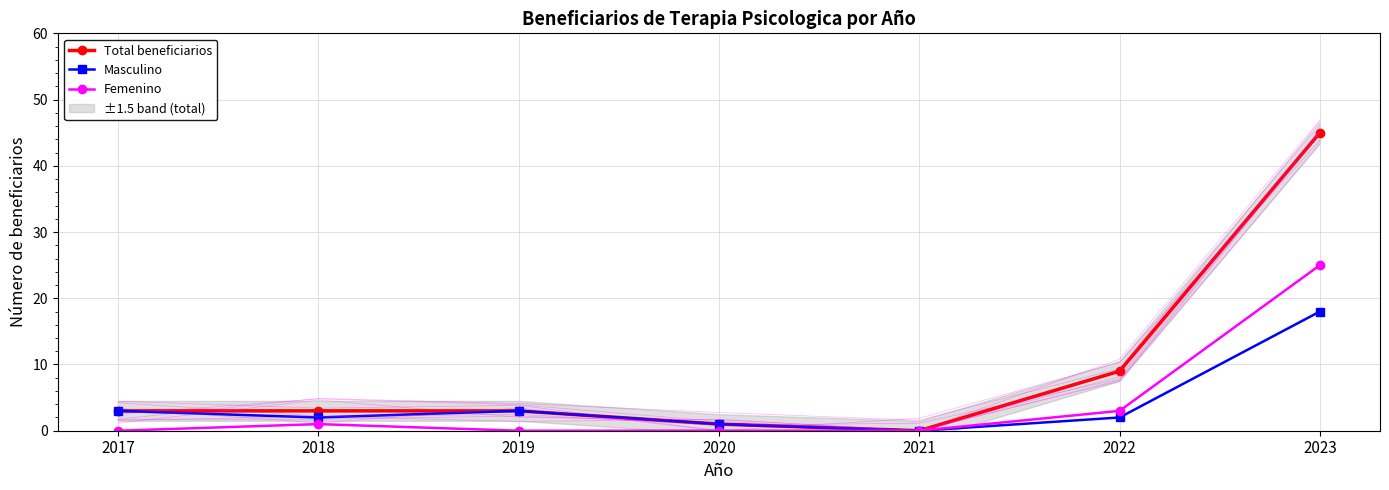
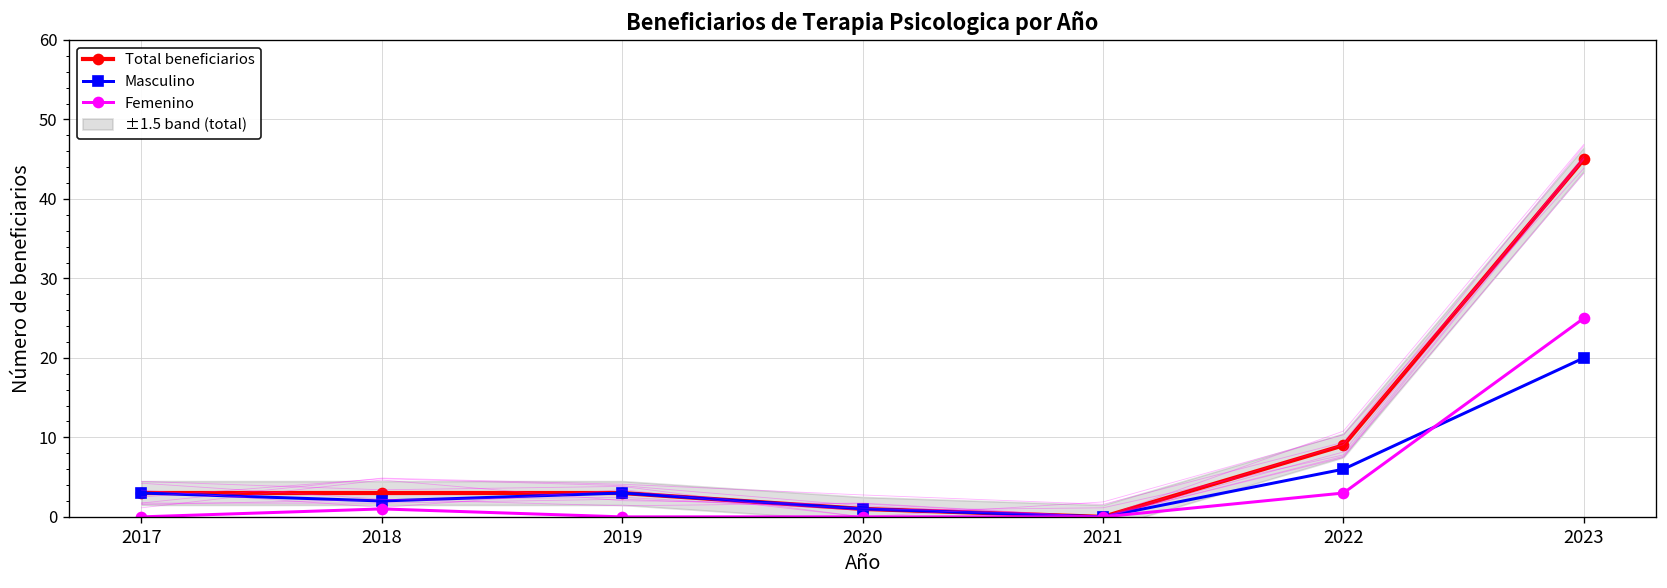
  {
    "Total beneficiarios": {
      "2018": 3
    },
    "Masculino": {
-     "2022": 2,
-     "2023": 18
+     "2022": 6,
+     "2023": 20
    }
  }
